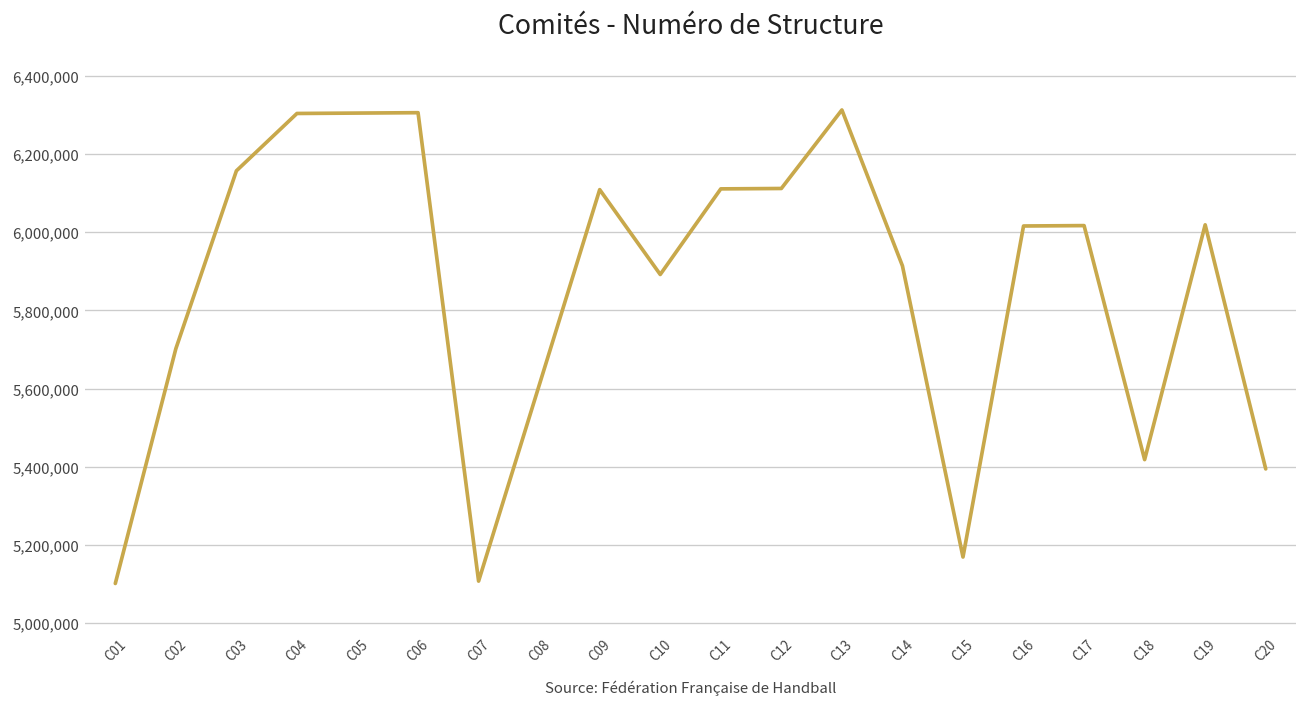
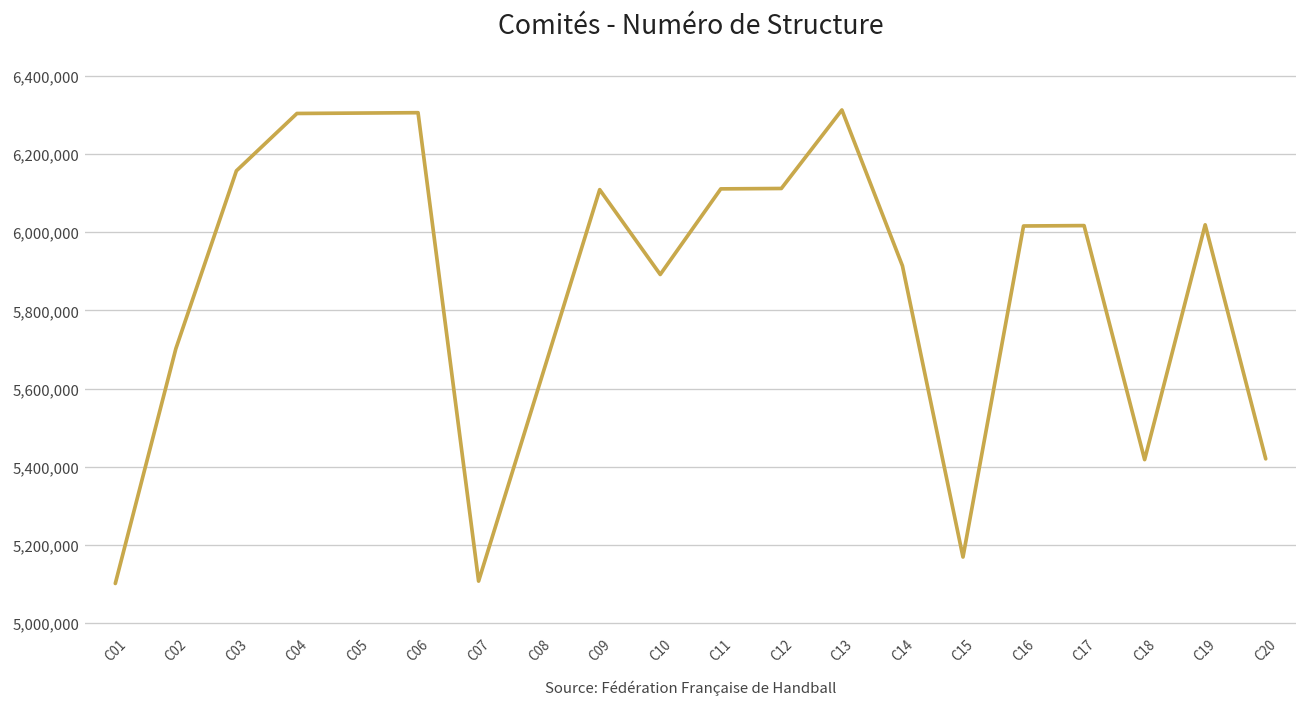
  {
    "C01": "5,100,000",
    "C02": "5,700,000",
    "C03": "6,160,000",
    "C04": "6,300,000",
    "C05": "6,310,000",
    "C06": "6,310,000",
    "C07": "5,110,000",
    "C08": "5,610,000",
    "C09": "6,110,000",
    "C10": "5,890,000",
    "C11": "6,110,000",
    "C12": "6,110,000",
    "C13": "6,310,000",
    "C14": "5,910,000",
    "C15": "5,170,000",
    "C16": "6,020,000",
    "C17": "6,020,000",
    "C18": "5,420,000",
    "C19": "6,020,000",
-   "C20": "5,390,000"
+   "C20": "5,420,000"
  }
